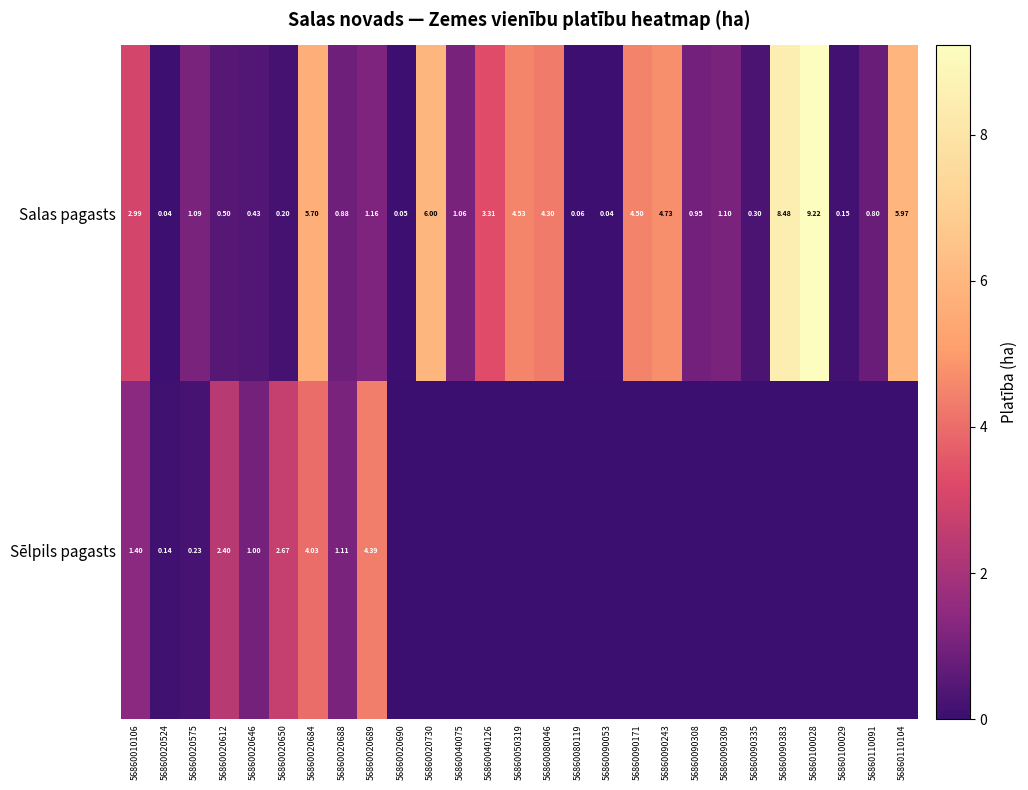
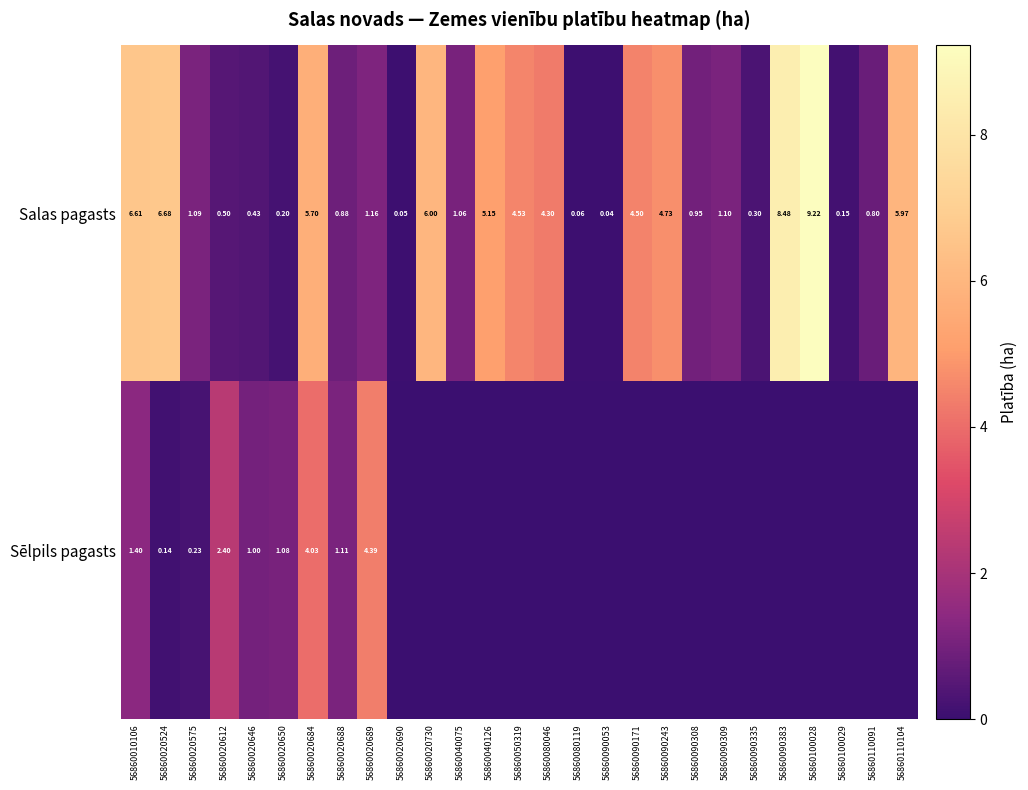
  {
    "Salas pagasts": {
-     "56860010106": 2.99,
-     "56860020524": 0.04,
+     "56860010106": 6.61,
+     "56860020524": 6.68,
      "56860020575": 1.09,
      "56860020612": 0.50,
      "56860020646": 0.43,
      "56860020650": 0.20,
      "56860020684": 5.70,
      "56860020688": 0.88,
      "56860020689": 1.16,
      "56860020690": 0.05,
      "56860020730": 6.00,
      "56860040075": 1.06,
-     "56860040126": 3.31,
+     "56860040126": 5.15,
      "56860050319": 4.53,
      "56860080046": 4.30,
      "56860080119": 0.06,
      "56860090053": 0.04,
      "56860090171": 4.50,
      "56860090243": 4.73,
      "56860090308": 0.95,
      "56860090309": 1.10,
      "56860090335": 0.30,
      "56860090383": 8.48,
      "56860100028": 9.22,
      "56860100029": 0.15,
      "56860110091": 0.80,
      "56860110104": 5.97
    },
    "Sēlpils pagasts": {
      "56860010106": 1.40,
      "56860020524": 0.14,
      "56860020575": 0.23,
      "56860020612": 2.40,
      "56860020646": 1.00,
-     "56860020650": 2.67,
+     "56860020650": 1.08,
      "56860020684": 4.03,
      "56860020688": 1.11,
      "56860020689": 4.39
    }
  }
